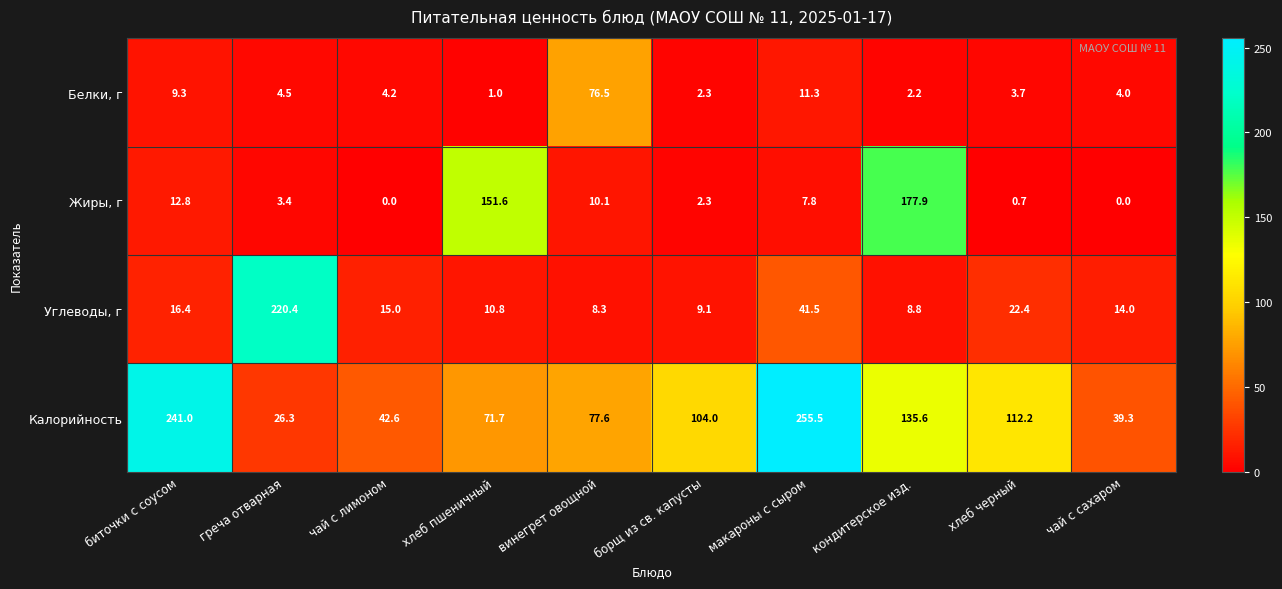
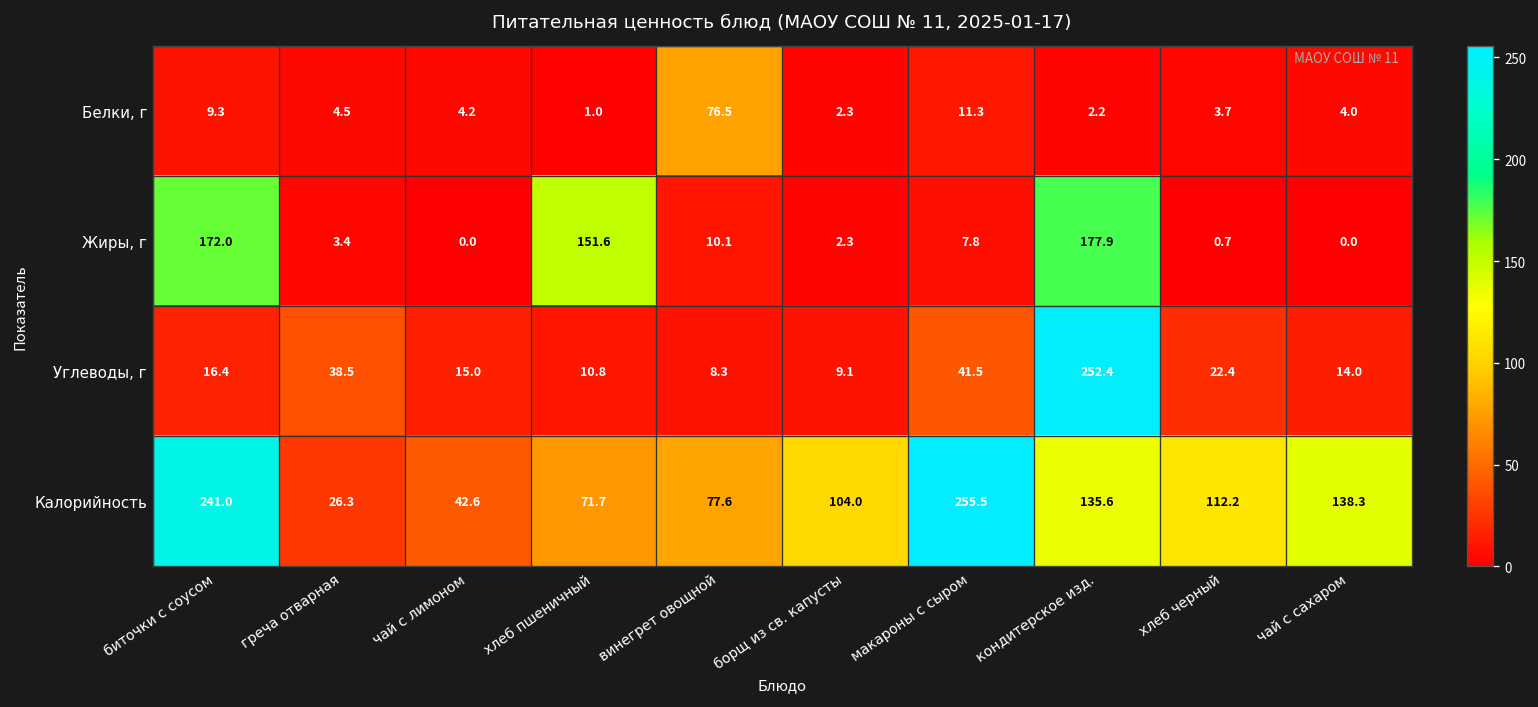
  {
    "Белки, г": {
      "биточки с соусом": 9.3,
      "греча отварная": 4.5,
      "чай с лимоном": 4.2,
      "хлеб пшеничный": 1.0,
      "винегрет овощной": 76.5,
      "борщ из св. капусты": 2.3,
      "макароны с сыром": 11.3,
      "кондитерское изд.": 2.2,
      "хлеб черный": 3.7
    },
    "Жиры, г": {
-     "биточки с соусом": 12.8,
+     "биточки с соусом": 172.0,
      "греча отварная": 3.4,
      "чай с лимоном": 0.0,
      "хлеб пшеничный": 151.6,
      "винегрет овощной": 10.1,
      "борщ из св. капусты": 2.3,
      "макароны с сыром": 7.8,
      "кондитерское изд.": 177.9,
      "хлеб черный": 0.7,
      "чай с сахаром": 0.0
    },
    "Углеводы, г": {
      "биточки с соусом": 16.4,
-     "греча отварная": 220.4,
+     "греча отварная": 38.5,
      "чай с лимоном": 15.0,
      "хлеб пшеничный": 10.8,
      "винегрет овощной": 8.3,
      "борщ из св. капусты": 9.1,
      "макароны с сыром": 41.5,
-     "кондитерское изд.": 8.8,
+     "кондитерское изд.": 252.4,
      "хлеб черный": 22.4,
      "чай с сахаром": 14.0
    },
    "Калорийность": {
      "биточки с соусом": 241.0,
      "греча отварная": 26.3,
      "чай с лимоном": 42.6,
      "хлеб пшеничный": 71.7,
      "винегрет овощной": 77.6,
      "борщ из св. капусты": 104.0,
      "макароны с сыром": 255.5,
      "кондитерское изд.": 135.6,
      "хлеб черный": 112.2,
-     "чай с сахаром": 39.3
+     "чай с сахаром": 138.3
    }
  }
